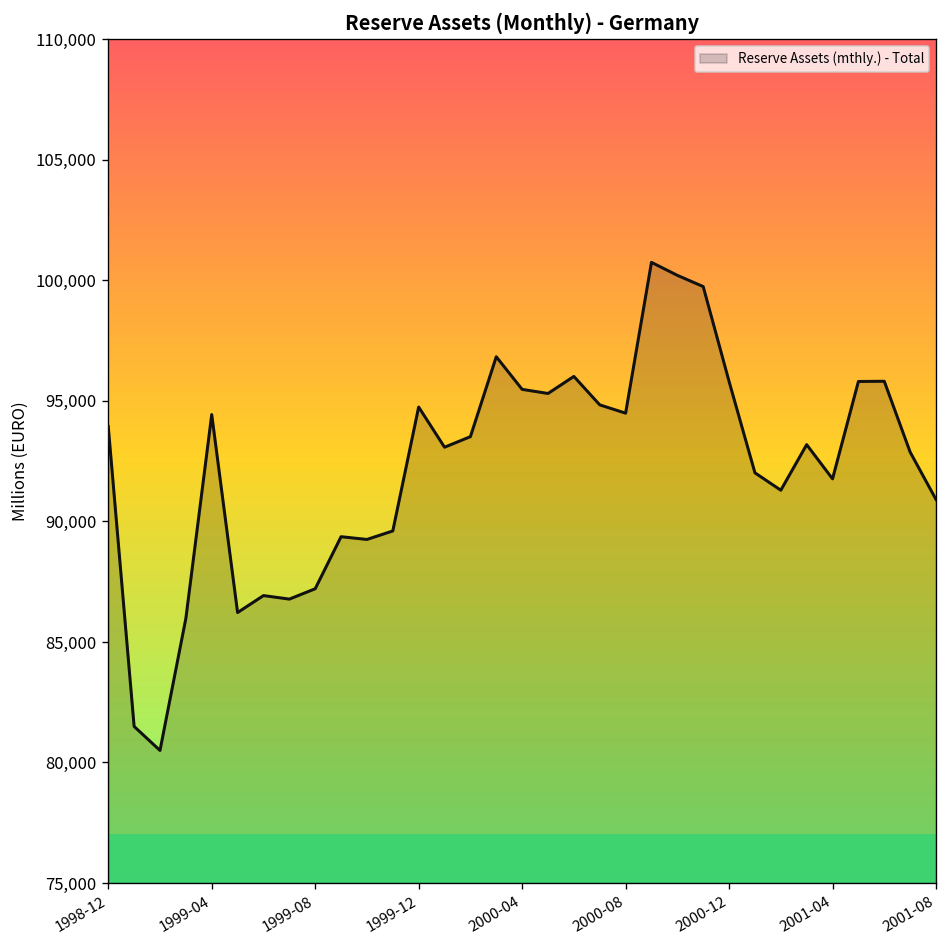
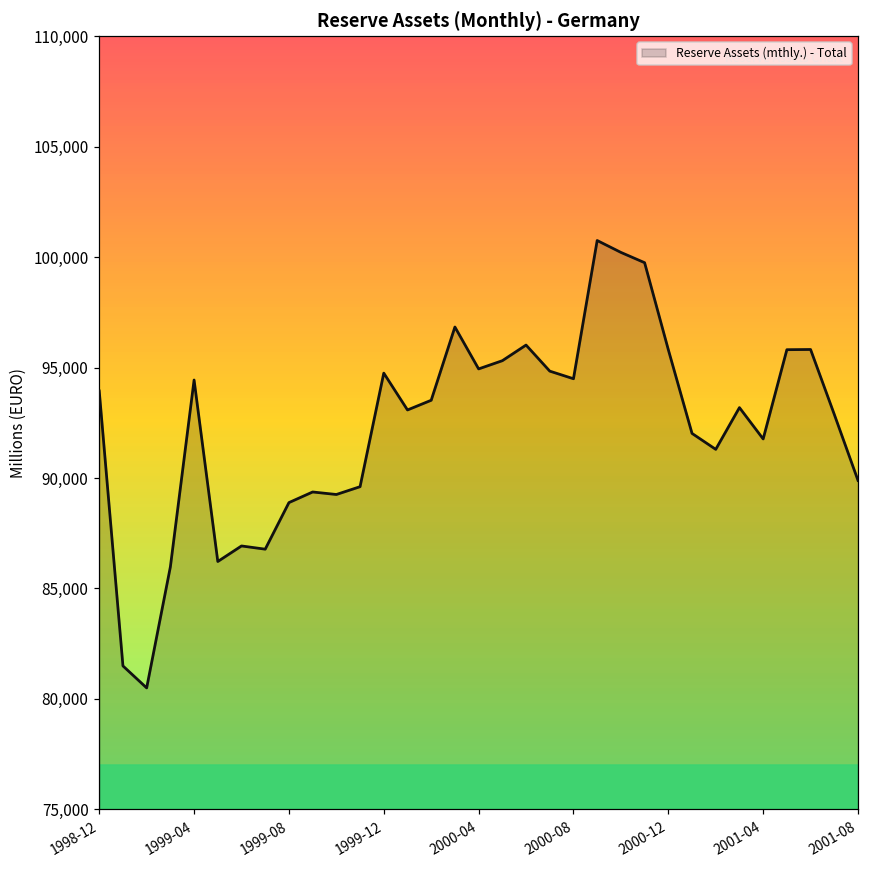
  {
    "1998-12": "93,900",
    "1999-04": "94,400",
-   "1999-08": "87,200",
+   "1999-08": "88,900",
    "1999-12": "94,700",
-   "2000-04": "95,500",
+   "2000-04": "94,900",
    "2000-08": "94,500",
    "2000-12": "95,800",
    "2001-04": "91,800",
-   "2001-08": "90,900"
+   "2001-08": "89,900"
  }
